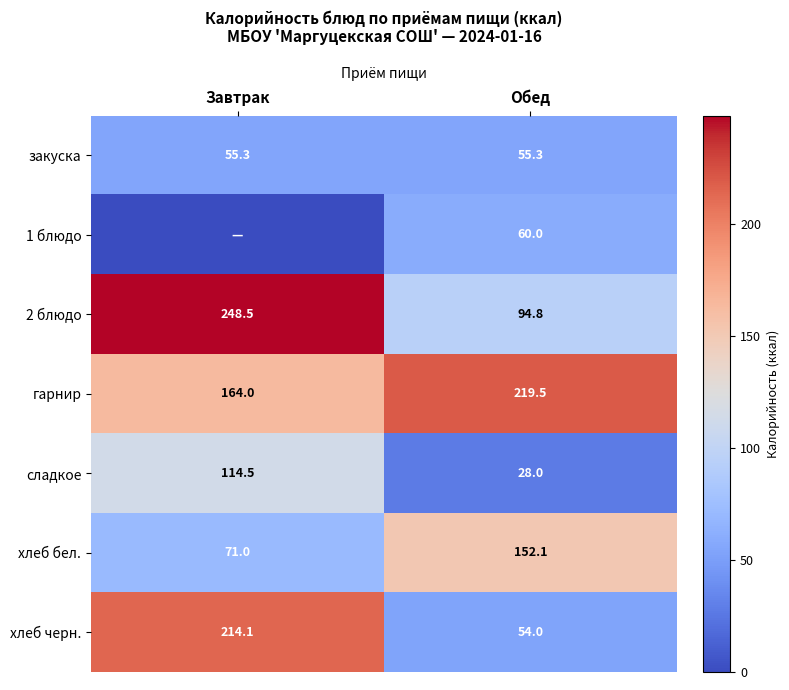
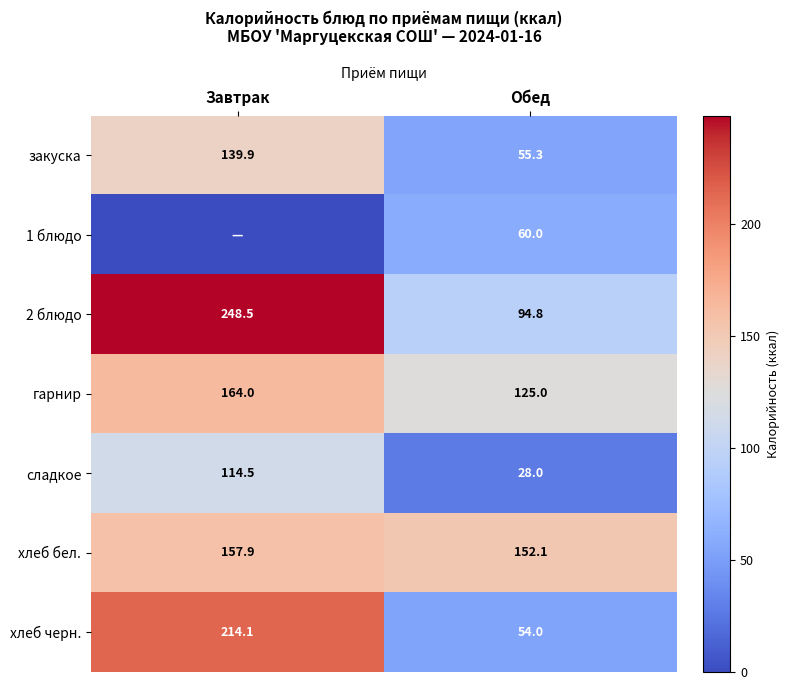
  {
    "закуска": {
-     "Завтрак": 55.3,
+     "Завтрак": 139.9,
      "Обед": 55.3
    },
    "1 блюдо": {
      "Обед": 60.0
    },
    "2 блюдо": {
      "Завтрак": 248.5,
      "Обед": 94.8
    },
    "гарнир": {
      "Завтрак": 164.0,
-     "Обед": 219.5
+     "Обед": 125.0
    },
    "сладкое": {
      "Завтрак": 114.5,
      "Обед": 28.0
    },
    "хлеб бел.": {
-     "Завтрак": 71.0,
+     "Завтрак": 157.9,
      "Обед": 152.1
    },
    "хлеб черн.": {
      "Завтрак": 214.1,
      "Обед": 54.0
    }
  }
